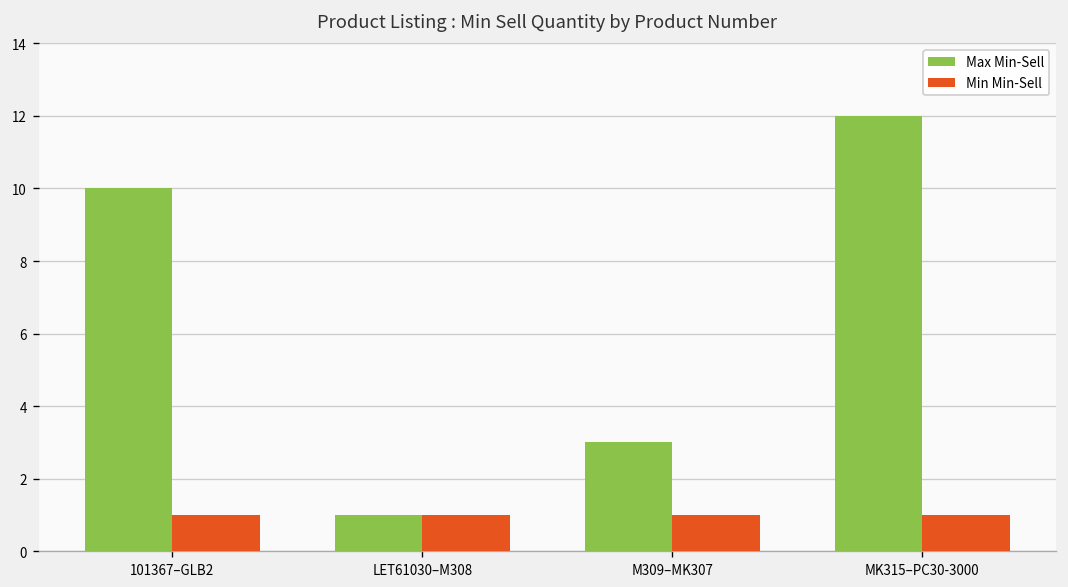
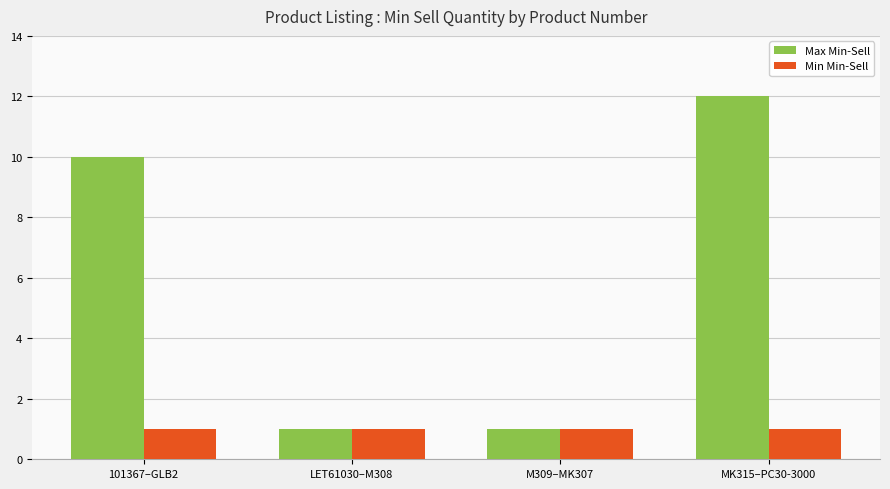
  {
    "Max Min-Sell": {
      "101367–GLB2": 10,
      "LET61030–M308": 1,
-     "M309–MK307": 3,
+     "M309–MK307": 1,
      "MK315–PC30-3000": 12
    },
    "Min Min-Sell": {
      "101367–GLB2": 1,
      "LET61030–M308": 1,
      "M309–MK307": 1,
      "MK315–PC30-3000": 1
    }
  }
